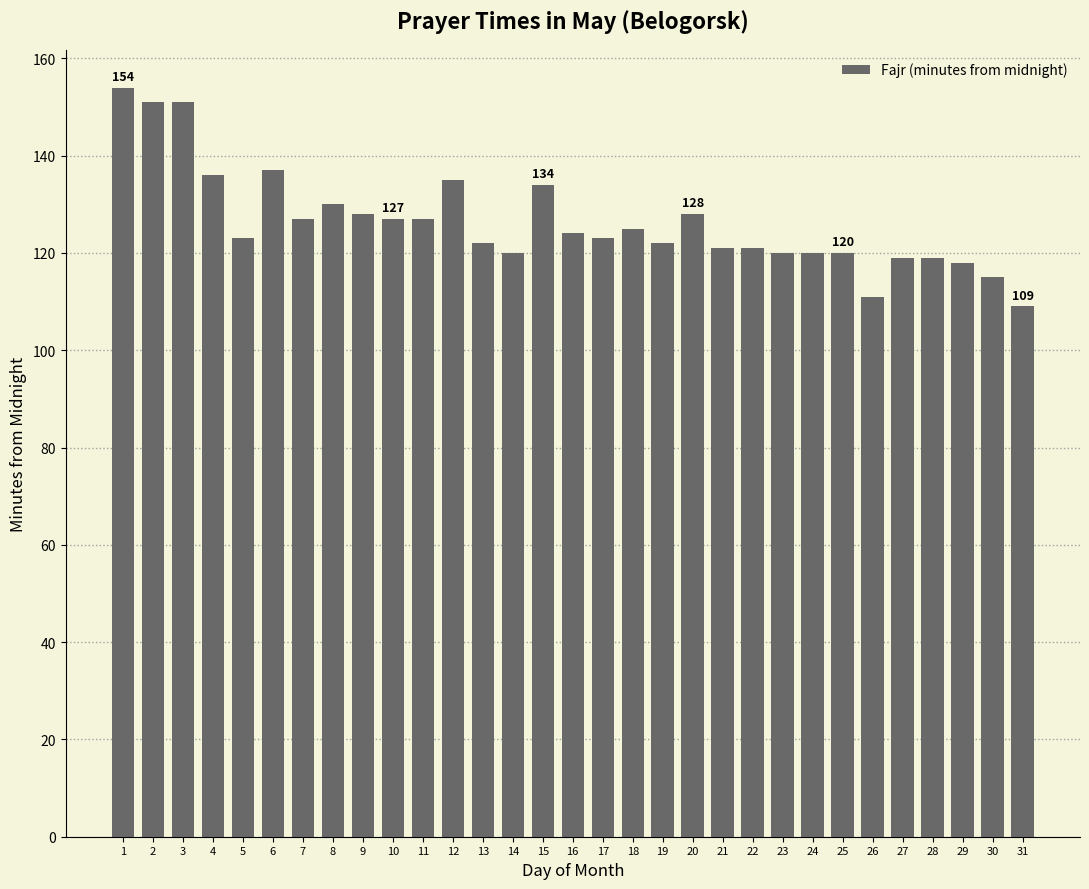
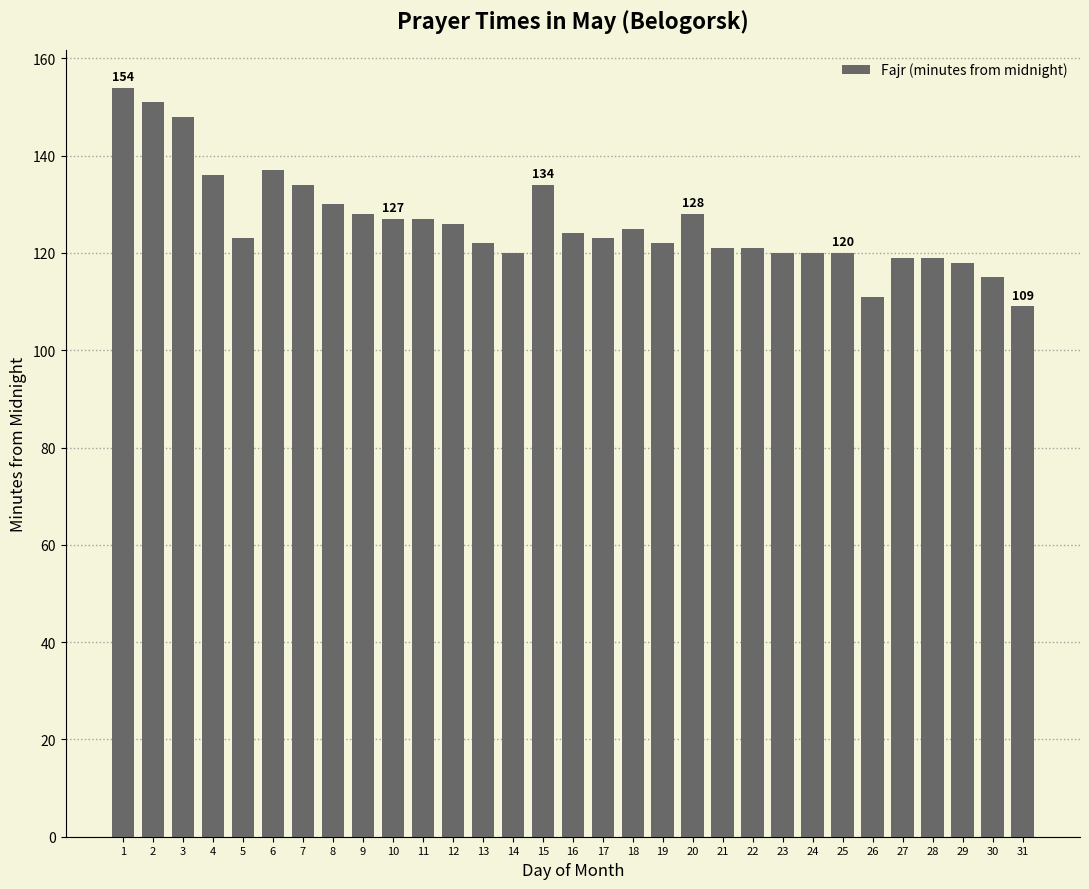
  {
    "2": 151,
-   "3": 151,
+   "3": 148,
    "4": 136,
    "5": 123,
    "6": 137,
-   "7": 127,
+   "7": 134,
    "8": 130,
    "9": 128,
-   "12": 135,
+   "12": 126,
    "13": 122,
    "14": 120,
    "16": 124,
    "17": 123,
    "18": 125,
    "19": 122,
    "21": 121,
    "22": 121,
    "23": 120,
    "26": 111,
    "27": 119,
    "28": 119,
    "29": 118,
    "30": 115
  }
